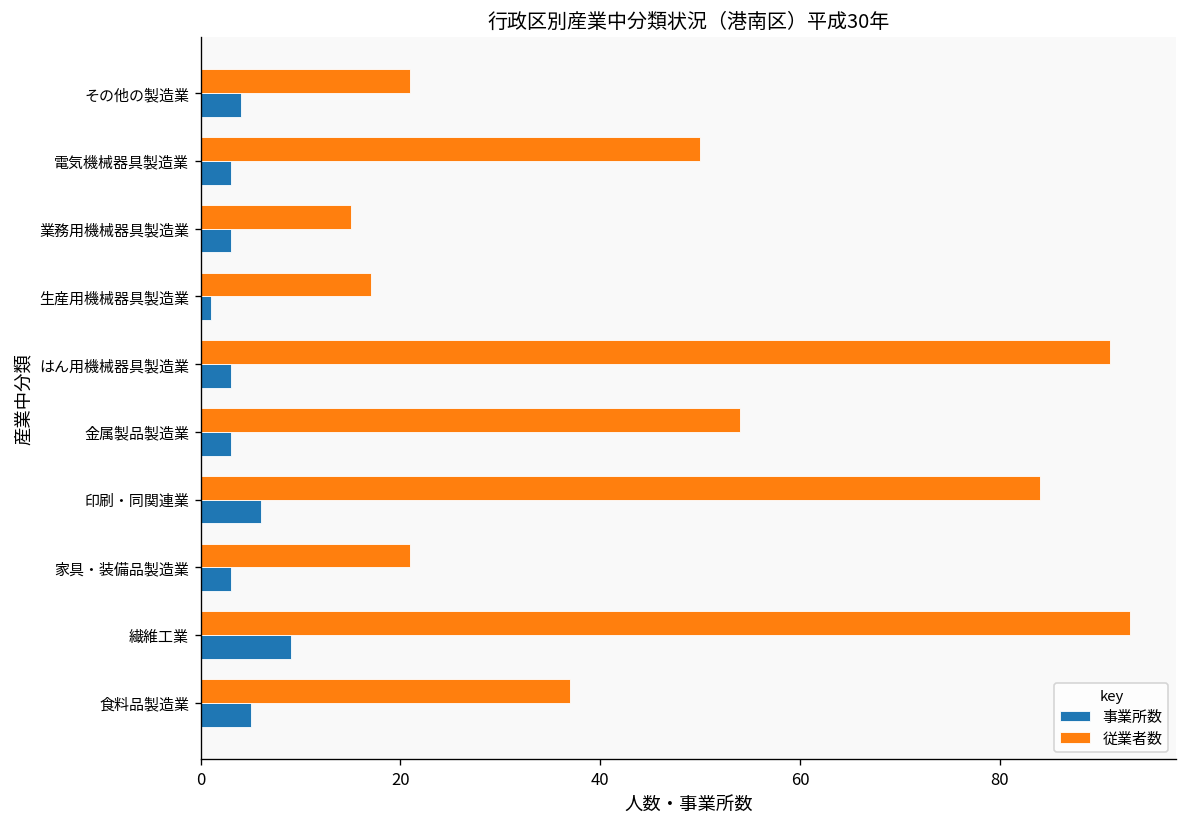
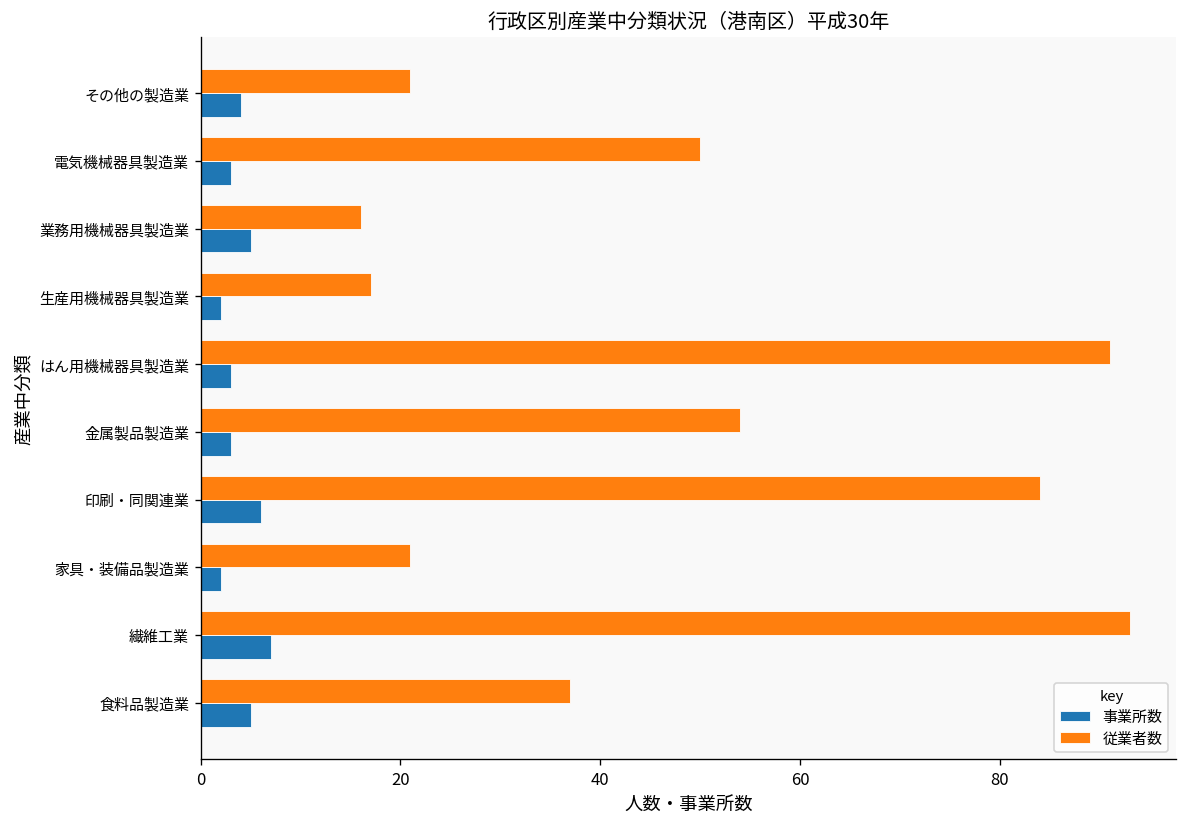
  {
    "事業所数": {
      "その他の製造業": 4,
      "電気機械器具製造業": 3,
-     "業務用機械器具製造業": 3,
-     "生産用機械器具製造業": 1,
+     "業務用機械器具製造業": 5,
+     "生産用機械器具製造業": 2,
      "はん用機械器具製造業": 3,
      "金属製品製造業": 3,
      "印刷・同関連業": 6,
-     "家具・装備品製造業": 3,
-     "繊維工業": 9,
+     "家具・装備品製造業": 2,
+     "繊維工業": 7,
      "食料品製造業": 5
    },
    "従業者数": {
      "その他の製造業": 21,
      "電気機械器具製造業": 50,
-     "業務用機械器具製造業": 15,
+     "業務用機械器具製造業": 16,
      "生産用機械器具製造業": 17,
      "はん用機械器具製造業": 91,
      "金属製品製造業": 54,
      "印刷・同関連業": 84,
      "家具・装備品製造業": 21,
      "繊維工業": 93,
      "食料品製造業": 37
    }
  }
